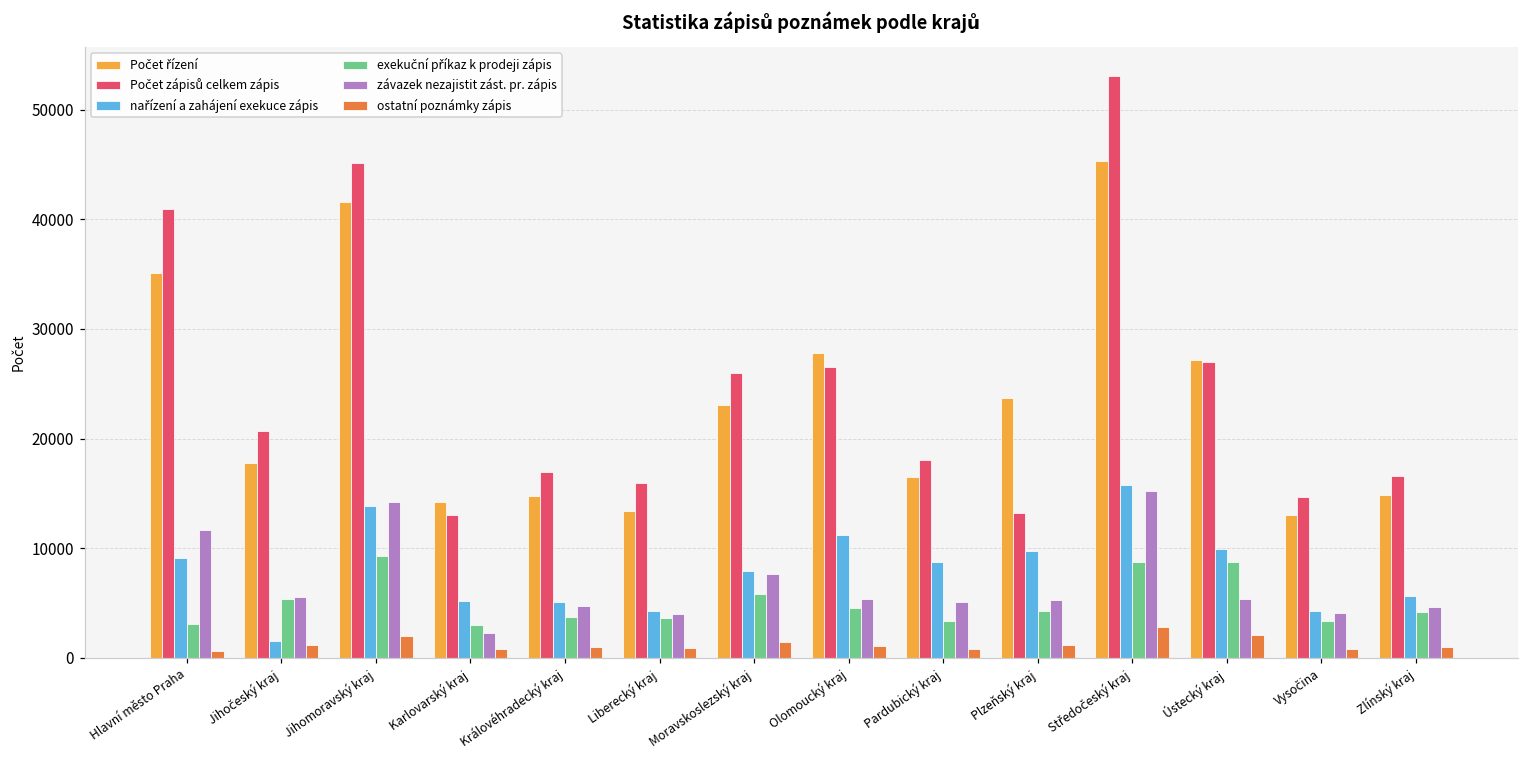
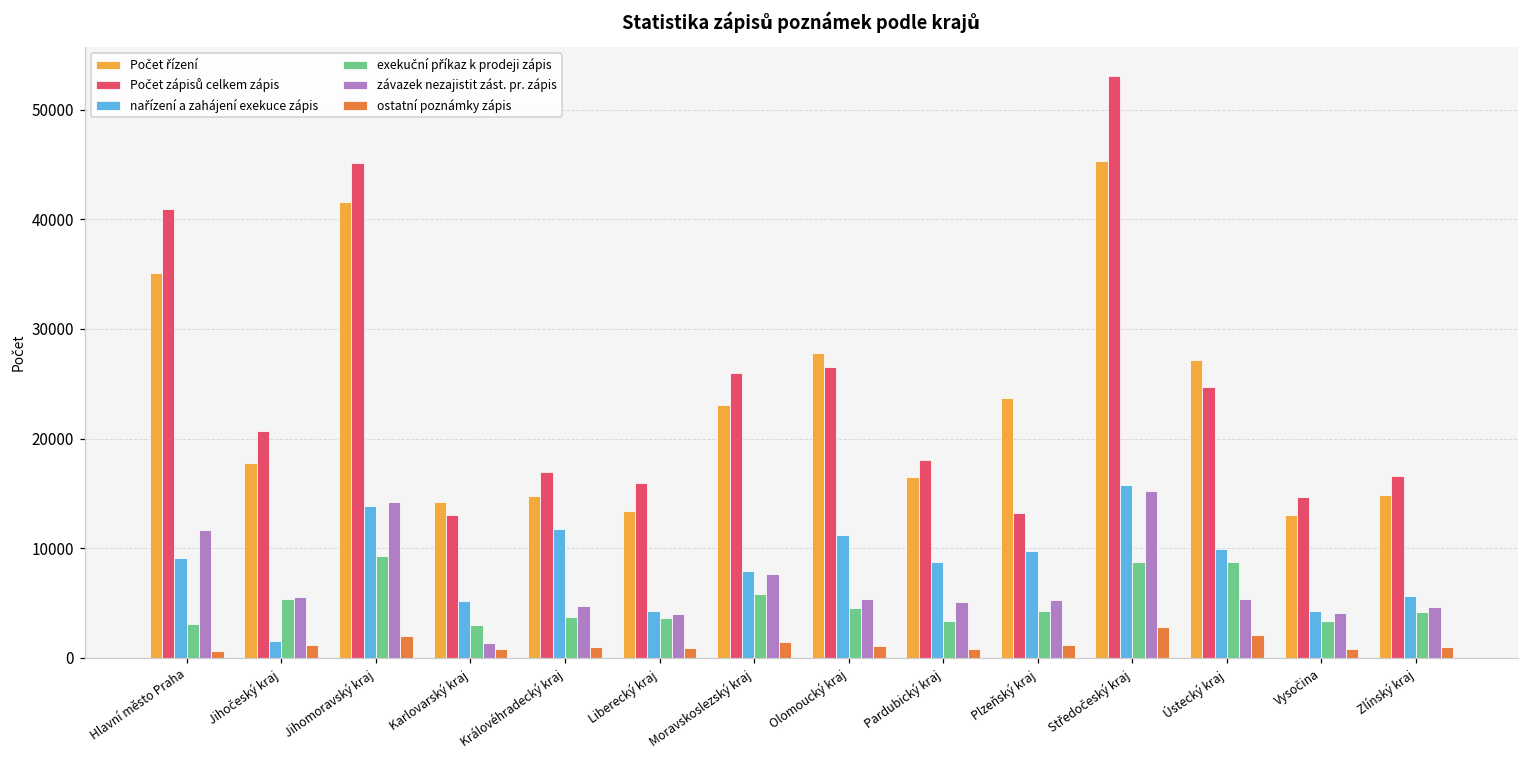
  {
    "Počet zápisů celkem zápis": {
      "Hlavní město Praha": 41000,
      "Jihočeský kraj": 21000,
      "Jihomoravský kraj": 45000,
      "Karlovarský kraj": 13000,
      "Královéhradecký kraj": 17000,
      "Liberecký kraj": 16000,
      "Moravskoslezský kraj": 26000,
      "Olomoucký kraj": 27000,
      "Pardubický kraj": 18000,
      "Plzeňský kraj": 13000,
      "Středočeský kraj": 53000,
-     "Ústecký kraj": 27000,
+     "Ústecký kraj": 25000,
      "Vysočina": 15000,
      "Zlínský kraj": 17000
    },
    "nařízení a zahájení exekuce zápis": {
      "Hlavní město Praha": 9000,
      "Jihočeský kraj": 2000,
      "Jihomoravský kraj": 14000,
      "Karlovarský kraj": 5000,
-     "Královéhradecký kraj": 5000,
+     "Královéhradecký kraj": 12000,
      "Liberecký kraj": 4000,
      "Moravskoslezský kraj": 8000,
      "Olomoucký kraj": 11000,
      "Pardubický kraj": 9000,
      "Plzeňský kraj": 10000,
      "Středočeský kraj": 16000,
      "Ústecký kraj": 10000,
      "Vysočina": 4000,
      "Zlínský kraj": 6000
    },
    "exekuční příkaz k prodeji zápis": {
      "Hlavní město Praha": 3000,
      "Jihočeský kraj": 5000,
      "Jihomoravský kraj": 9000,
      "Karlovarský kraj": 3000,
      "Královéhradecký kraj": 4000,
      "Liberecký kraj": 4000,
      "Moravskoslezský kraj": 6000,
      "Olomoucký kraj": 5000,
      "Pardubický kraj": 3000,
      "Plzeňský kraj": 4000,
      "Středočeský kraj": 9000,
      "Ústecký kraj": 9000,
      "Vysočina": 3000,
      "Zlínský kraj": 4000
    },
    "závazek nezajistit zást. pr. zápis": {
      "Hlavní město Praha": 12000,
      "Jihočeský kraj": 6000,
      "Jihomoravský kraj": 14000,
-     "Karlovarský kraj": 2000,
+     "Karlovarský kraj": 1000,
      "Královéhradecký kraj": 5000,
      "Liberecký kraj": 4000,
      "Moravskoslezský kraj": 8000,
      "Olomoucký kraj": 5000,
      "Pardubický kraj": 5000,
      "Plzeňský kraj": 5000,
      "Středočeský kraj": 15000,
      "Ústecký kraj": 5000,
      "Vysočina": 4000,
      "Zlínský kraj": 5000
    }
  }
